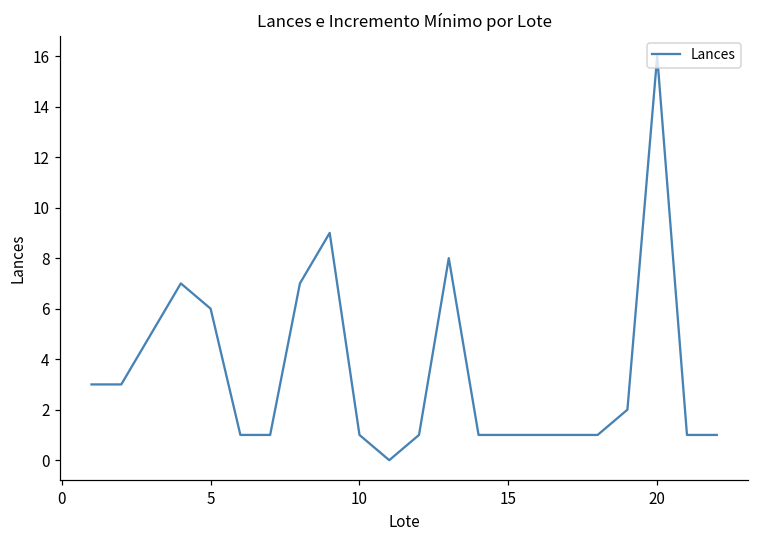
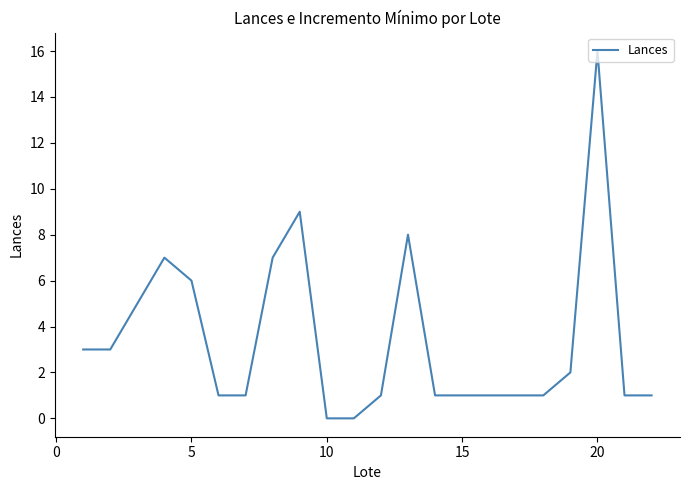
  {
    "5": 6,
-   "10": 1
+   "10": 0
  }
